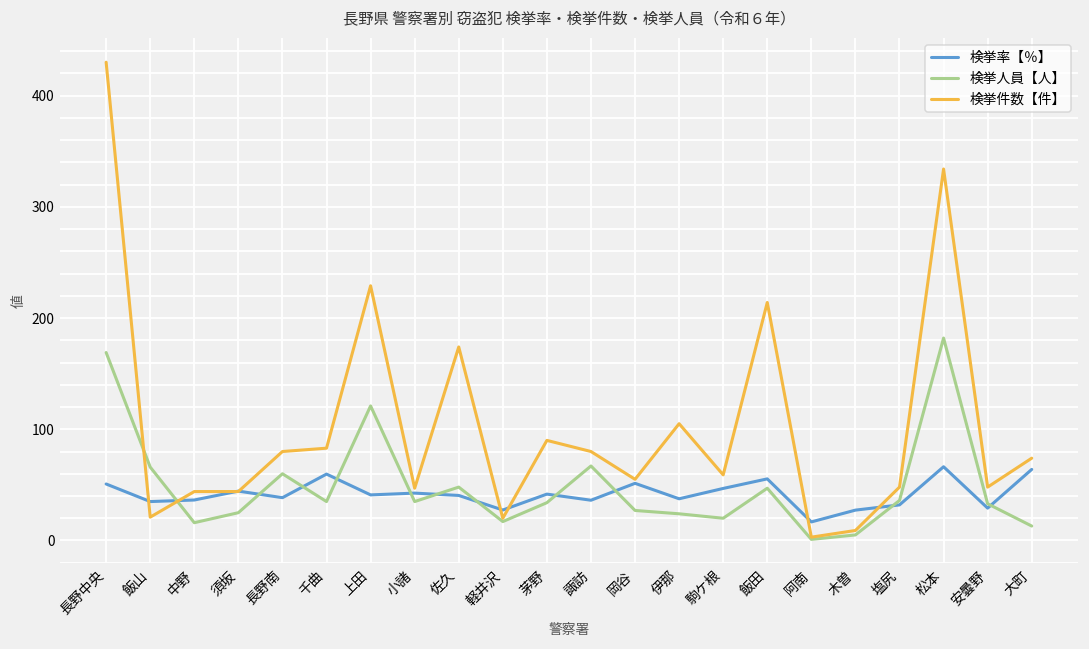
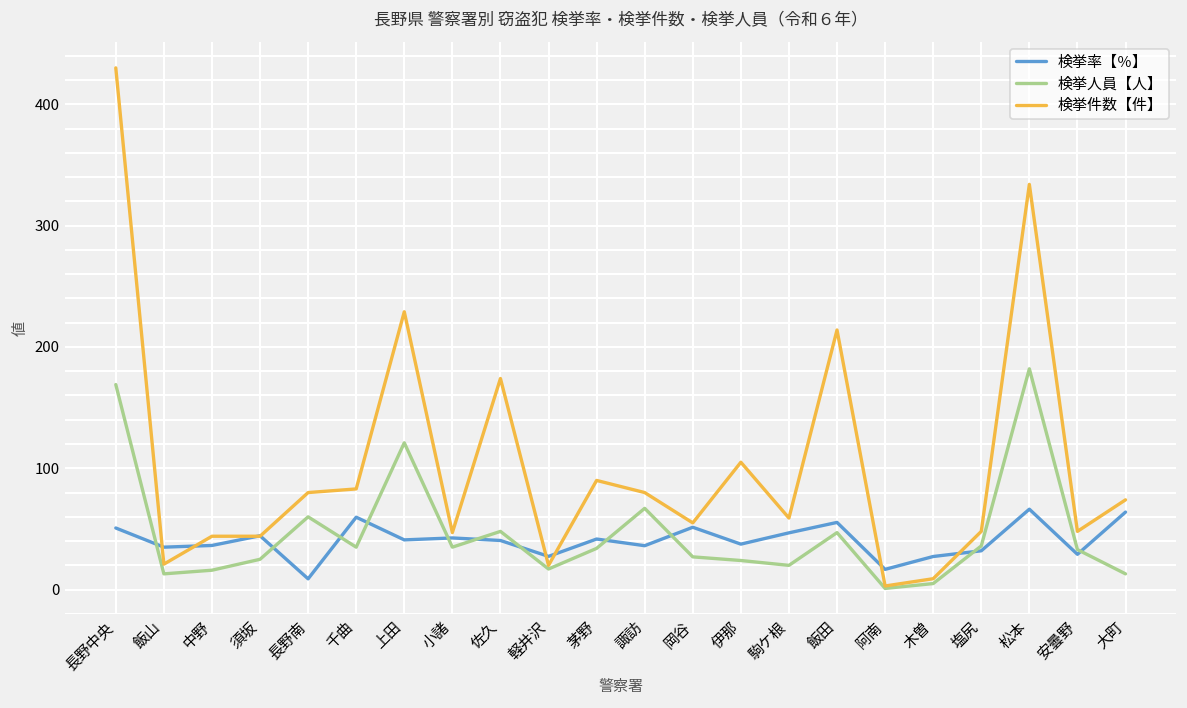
  {
    "検挙率【％】": {
      "長野中央": 51,
      "飯山": 35,
      "中野": 36,
-     "長野南": 39,
+     "長野南": 9,
      "千曲": 60,
      "上田": 41,
      "小諸": 43,
      "佐久": 41,
      "軽井沢": 27,
      "茅野": 42,
      "諏訪": 36,
      "岡谷": 51,
      "伊那": 38,
      "駒ケ根": 47,
      "飯田": 55,
      "阿南": 17,
      "木曽": 27,
      "塩尻": 32,
      "松本": 66,
      "安曇野": 29,
      "大町": 64
    },
    "検挙人員【人】": {
      "長野中央": 169,
-     "飯山": 66,
+     "飯山": 13,
      "中野": 16,
      "須坂": 25,
      "長野南": 60,
      "千曲": 35,
      "上田": 121,
      "小諸": 35,
      "佐久": 48,
      "軽井沢": 17,
      "茅野": 34,
      "諏訪": 67,
      "岡谷": 27,
      "伊那": 24,
      "駒ケ根": 20,
      "飯田": 47,
      "木曽": 5,
      "塩尻": 36,
      "松本": 182,
      "安曇野": 33,
      "大町": 13
    },
    "検挙件数【件】": {
      "長野中央": 430,
      "飯山": 21,
      "中野": 44,
      "長野南": 80,
      "千曲": 83,
      "上田": 229,
      "小諸": 47,
      "佐久": 174,
      "軽井沢": 20,
      "茅野": 90,
      "諏訪": 80,
      "岡谷": 55,
      "伊那": 105,
      "駒ケ根": 59,
      "飯田": 214,
      "木曽": 9,
      "塩尻": 48,
      "松本": 334,
      "安曇野": 48,
      "大町": 74
    }
  }
